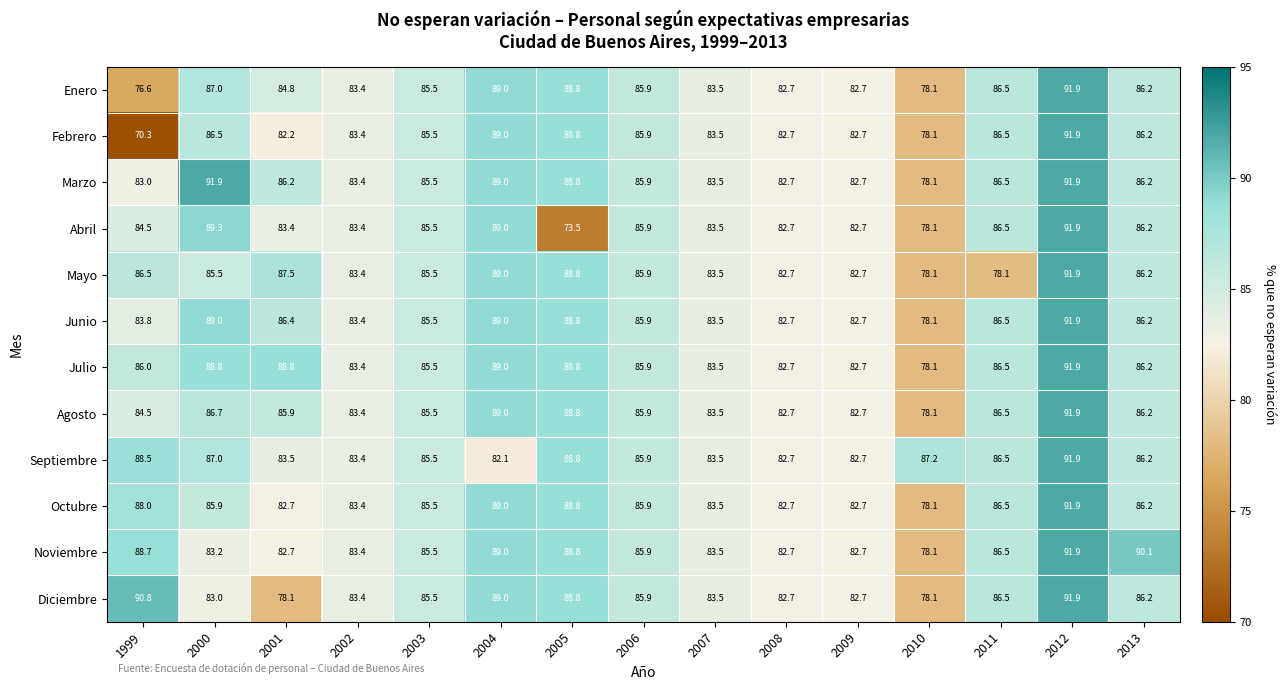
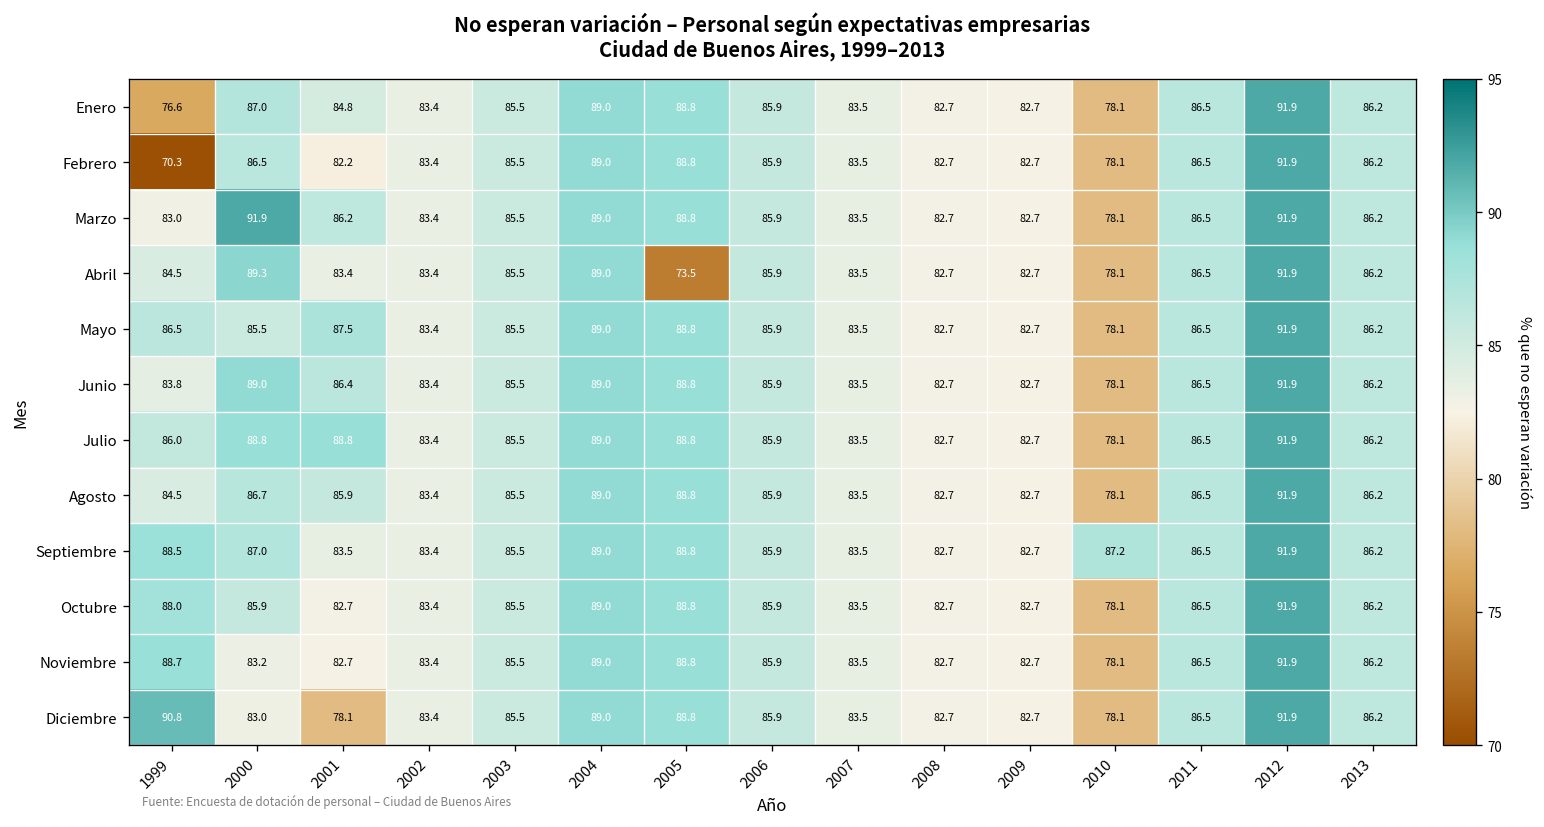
  {
    "Enero": {
      "1999": 76.6,
      "2000": 87.0,
      "2001": 84.8,
      "2002": 83.4,
      "2003": 85.5,
      "2004": 89.0,
      "2005": 88.8,
      "2006": 85.9,
      "2007": 83.5,
      "2008": 82.7,
      "2009": 82.7,
      "2010": 78.1,
      "2011": 86.5,
      "2012": 91.9,
      "2013": 86.2
    },
    "Febrero": {
      "1999": 70.3,
      "2000": 86.5,
      "2001": 82.2,
      "2002": 83.4,
      "2003": 85.5,
      "2004": 89.0,
      "2005": 88.8,
      "2006": 85.9,
      "2007": 83.5,
      "2008": 82.7,
      "2009": 82.7,
      "2010": 78.1,
      "2011": 86.5,
      "2012": 91.9,
      "2013": 86.2
    },
    "Marzo": {
      "1999": 83.0,
      "2000": 91.9,
      "2001": 86.2,
      "2002": 83.4,
      "2003": 85.5,
      "2004": 89.0,
      "2005": 88.8,
      "2006": 85.9,
      "2007": 83.5,
      "2008": 82.7,
      "2009": 82.7,
      "2010": 78.1,
      "2011": 86.5,
      "2012": 91.9,
      "2013": 86.2
    },
    "Abril": {
      "1999": 84.5,
      "2000": 89.3,
      "2001": 83.4,
      "2002": 83.4,
      "2003": 85.5,
      "2004": 89.0,
      "2005": 73.5,
      "2006": 85.9,
      "2007": 83.5,
      "2008": 82.7,
      "2009": 82.7,
      "2010": 78.1,
      "2011": 86.5,
      "2012": 91.9,
      "2013": 86.2
    },
    "Mayo": {
      "1999": 86.5,
      "2000": 85.5,
      "2001": 87.5,
      "2002": 83.4,
      "2003": 85.5,
      "2004": 89.0,
      "2005": 88.8,
      "2006": 85.9,
      "2007": 83.5,
      "2008": 82.7,
      "2009": 82.7,
      "2010": 78.1,
-     "2011": 78.1,
+     "2011": 86.5,
      "2012": 91.9,
      "2013": 86.2
    },
    "Junio": {
      "1999": 83.8,
      "2000": 89.0,
      "2001": 86.4,
      "2002": 83.4,
      "2003": 85.5,
      "2004": 89.0,
      "2005": 88.8,
      "2006": 85.9,
      "2007": 83.5,
      "2008": 82.7,
      "2009": 82.7,
      "2010": 78.1,
      "2011": 86.5,
      "2012": 91.9,
      "2013": 86.2
    },
    "Julio": {
      "1999": 86.0,
      "2000": 88.8,
      "2001": 88.8,
      "2002": 83.4,
      "2003": 85.5,
      "2004": 89.0,
      "2005": 88.8,
      "2006": 85.9,
      "2007": 83.5,
      "2008": 82.7,
      "2009": 82.7,
      "2010": 78.1,
      "2011": 86.5,
      "2012": 91.9,
      "2013": 86.2
    },
    "Agosto": {
      "1999": 84.5,
      "2000": 86.7,
      "2001": 85.9,
      "2002": 83.4,
      "2003": 85.5,
      "2004": 89.0,
      "2005": 88.8,
      "2006": 85.9,
      "2007": 83.5,
      "2008": 82.7,
      "2009": 82.7,
      "2010": 78.1,
      "2011": 86.5,
      "2012": 91.9,
      "2013": 86.2
    },
    "Septiembre": {
      "1999": 88.5,
      "2000": 87.0,
      "2001": 83.5,
      "2002": 83.4,
      "2003": 85.5,
-     "2004": 82.1,
+     "2004": 89.0,
      "2005": 88.8,
      "2006": 85.9,
      "2007": 83.5,
      "2008": 82.7,
      "2009": 82.7,
      "2010": 87.2,
      "2011": 86.5,
      "2012": 91.9,
      "2013": 86.2
    },
    "Octubre": {
      "1999": 88.0,
      "2000": 85.9,
      "2001": 82.7,
      "2002": 83.4,
      "2003": 85.5,
      "2004": 89.0,
      "2005": 88.8,
      "2006": 85.9,
      "2007": 83.5,
      "2008": 82.7,
      "2009": 82.7,
      "2010": 78.1,
      "2011": 86.5,
      "2012": 91.9,
      "2013": 86.2
    },
    "Noviembre": {
      "1999": 88.7,
      "2000": 83.2,
      "2001": 82.7,
      "2002": 83.4,
      "2003": 85.5,
      "2004": 89.0,
      "2005": 88.8,
      "2006": 85.9,
      "2007": 83.5,
      "2008": 82.7,
      "2009": 82.7,
      "2010": 78.1,
      "2011": 86.5,
      "2012": 91.9,
-     "2013": 90.1
+     "2013": 86.2
    },
    "Diciembre": {
      "1999": 90.8,
      "2000": 83.0,
      "2001": 78.1,
      "2002": 83.4,
      "2003": 85.5,
      "2004": 89.0,
      "2005": 88.8,
      "2006": 85.9,
      "2007": 83.5,
      "2008": 82.7,
      "2009": 82.7,
      "2010": 78.1,
      "2011": 86.5,
      "2012": 91.9,
      "2013": 86.2
    }
  }
